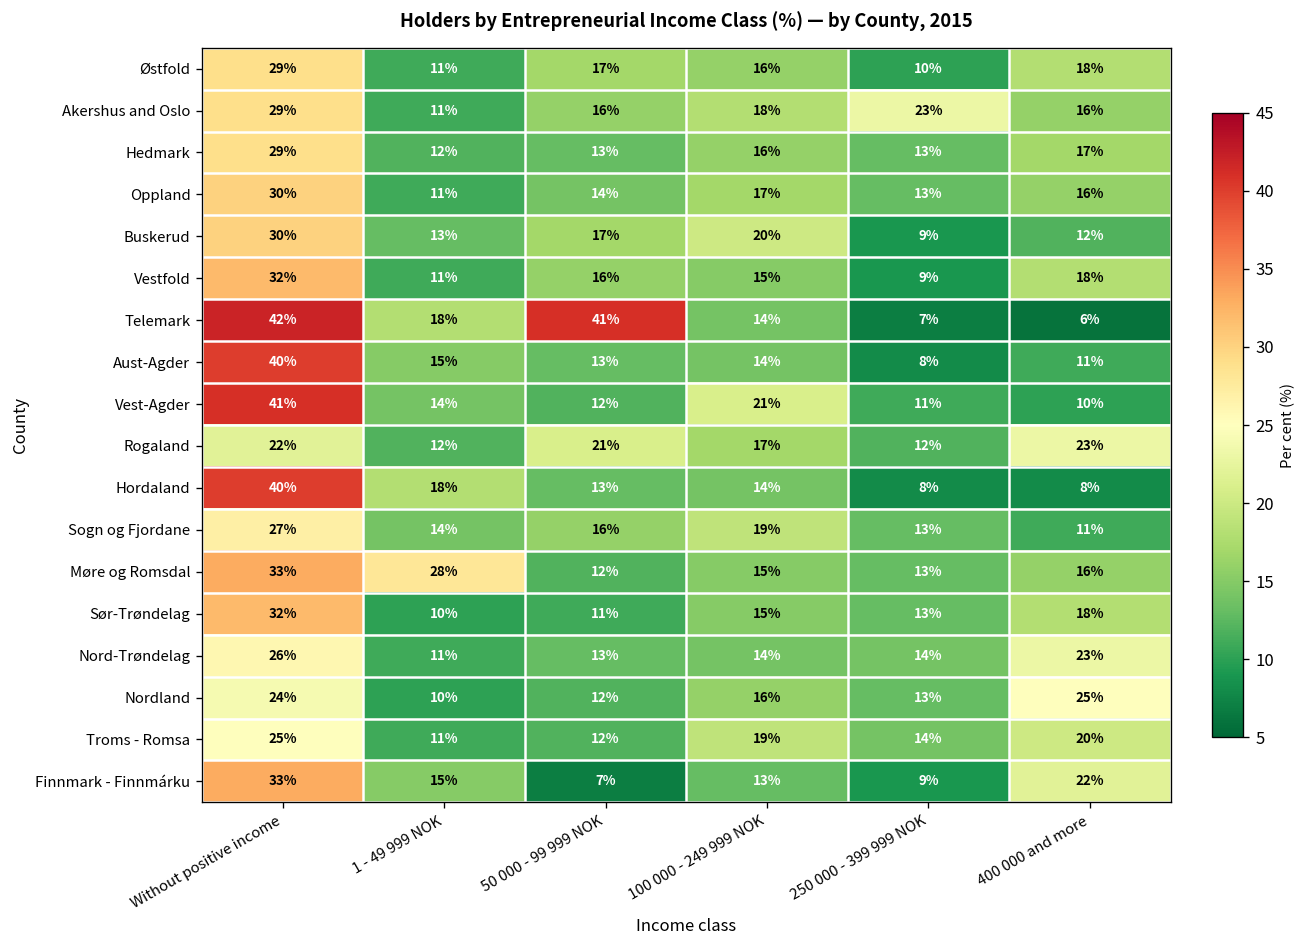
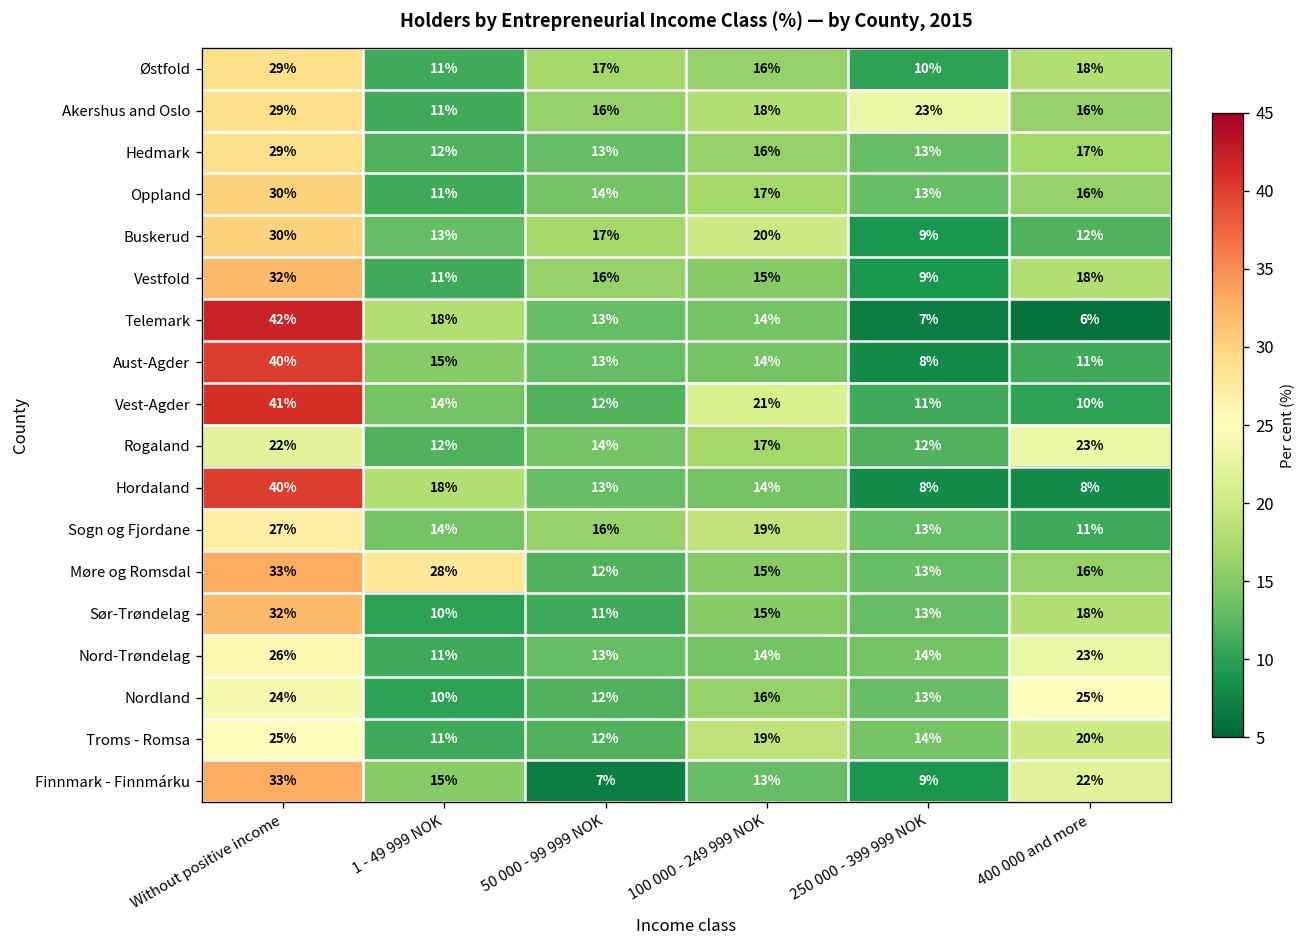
  {
    "Østfold": {
      "Without positive income": "29%",
      "1 - 49 999 NOK": "11%",
      "50 000 - 99 999 NOK": "17%",
      "100 000 - 249 999 NOK": "16%",
      "250 000 - 399 999 NOK": "10%",
      "400 000 and more": "18%"
    },
    "Akershus and Oslo": {
      "Without positive income": "29%",
      "1 - 49 999 NOK": "11%",
      "50 000 - 99 999 NOK": "16%",
      "100 000 - 249 999 NOK": "18%",
      "250 000 - 399 999 NOK": "23%",
      "400 000 and more": "16%"
    },
    "Hedmark": {
      "Without positive income": "29%",
      "1 - 49 999 NOK": "12%",
      "50 000 - 99 999 NOK": "13%",
      "100 000 - 249 999 NOK": "16%",
      "250 000 - 399 999 NOK": "13%",
      "400 000 and more": "17%"
    },
    "Oppland": {
      "Without positive income": "30%",
      "1 - 49 999 NOK": "11%",
      "50 000 - 99 999 NOK": "14%",
      "100 000 - 249 999 NOK": "17%",
      "250 000 - 399 999 NOK": "13%",
      "400 000 and more": "16%"
    },
    "Buskerud": {
      "Without positive income": "30%",
      "1 - 49 999 NOK": "13%",
      "50 000 - 99 999 NOK": "17%",
      "100 000 - 249 999 NOK": "20%",
      "250 000 - 399 999 NOK": "9%",
      "400 000 and more": "12%"
    },
    "Vestfold": {
      "Without positive income": "32%",
      "1 - 49 999 NOK": "11%",
      "50 000 - 99 999 NOK": "16%",
      "100 000 - 249 999 NOK": "15%",
      "250 000 - 399 999 NOK": "9%",
      "400 000 and more": "18%"
    },
    "Telemark": {
      "Without positive income": "42%",
      "1 - 49 999 NOK": "18%",
-     "50 000 - 99 999 NOK": "41%",
+     "50 000 - 99 999 NOK": "13%",
      "100 000 - 249 999 NOK": "14%",
      "250 000 - 399 999 NOK": "7%",
      "400 000 and more": "6%"
    },
    "Aust-Agder": {
      "Without positive income": "40%",
      "1 - 49 999 NOK": "15%",
      "50 000 - 99 999 NOK": "13%",
      "100 000 - 249 999 NOK": "14%",
      "250 000 - 399 999 NOK": "8%",
      "400 000 and more": "11%"
    },
    "Vest-Agder": {
      "Without positive income": "41%",
      "1 - 49 999 NOK": "14%",
      "50 000 - 99 999 NOK": "12%",
      "100 000 - 249 999 NOK": "21%",
      "250 000 - 399 999 NOK": "11%",
      "400 000 and more": "10%"
    },
    "Rogaland": {
      "Without positive income": "22%",
      "1 - 49 999 NOK": "12%",
-     "50 000 - 99 999 NOK": "21%",
+     "50 000 - 99 999 NOK": "14%",
      "100 000 - 249 999 NOK": "17%",
      "250 000 - 399 999 NOK": "12%",
      "400 000 and more": "23%"
    },
    "Hordaland": {
      "Without positive income": "40%",
      "1 - 49 999 NOK": "18%",
      "50 000 - 99 999 NOK": "13%",
      "100 000 - 249 999 NOK": "14%",
      "250 000 - 399 999 NOK": "8%",
      "400 000 and more": "8%"
    },
    "Sogn og Fjordane": {
      "Without positive income": "27%",
      "1 - 49 999 NOK": "14%",
      "50 000 - 99 999 NOK": "16%",
      "100 000 - 249 999 NOK": "19%",
      "250 000 - 399 999 NOK": "13%",
      "400 000 and more": "11%"
    },
    "Møre og Romsdal": {
      "Without positive income": "33%",
      "1 - 49 999 NOK": "28%",
      "50 000 - 99 999 NOK": "12%",
      "100 000 - 249 999 NOK": "15%",
      "250 000 - 399 999 NOK": "13%",
      "400 000 and more": "16%"
    },
    "Sør-Trøndelag": {
      "Without positive income": "32%",
      "1 - 49 999 NOK": "10%",
      "50 000 - 99 999 NOK": "11%",
      "100 000 - 249 999 NOK": "15%",
      "250 000 - 399 999 NOK": "13%",
      "400 000 and more": "18%"
    },
    "Nord-Trøndelag": {
      "Without positive income": "26%",
      "1 - 49 999 NOK": "11%",
      "50 000 - 99 999 NOK": "13%",
      "100 000 - 249 999 NOK": "14%",
      "250 000 - 399 999 NOK": "14%",
      "400 000 and more": "23%"
    },
    "Nordland": {
      "Without positive income": "24%",
      "1 - 49 999 NOK": "10%",
      "50 000 - 99 999 NOK": "12%",
      "100 000 - 249 999 NOK": "16%",
      "250 000 - 399 999 NOK": "13%",
      "400 000 and more": "25%"
    },
    "Troms - Romsa": {
      "Without positive income": "25%",
      "1 - 49 999 NOK": "11%",
      "50 000 - 99 999 NOK": "12%",
      "100 000 - 249 999 NOK": "19%",
      "250 000 - 399 999 NOK": "14%",
      "400 000 and more": "20%"
    },
    "Finnmark - Finnmárku": {
      "Without positive income": "33%",
      "1 - 49 999 NOK": "15%",
      "50 000 - 99 999 NOK": "7%",
      "100 000 - 249 999 NOK": "13%",
      "250 000 - 399 999 NOK": "9%",
      "400 000 and more": "22%"
    }
  }
